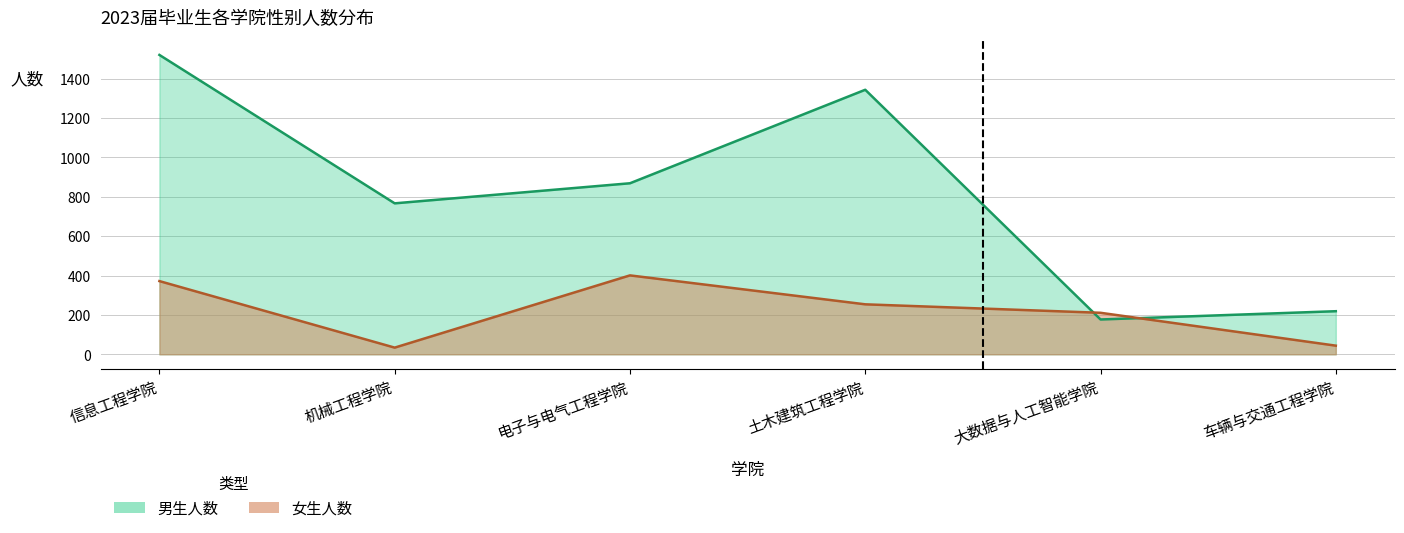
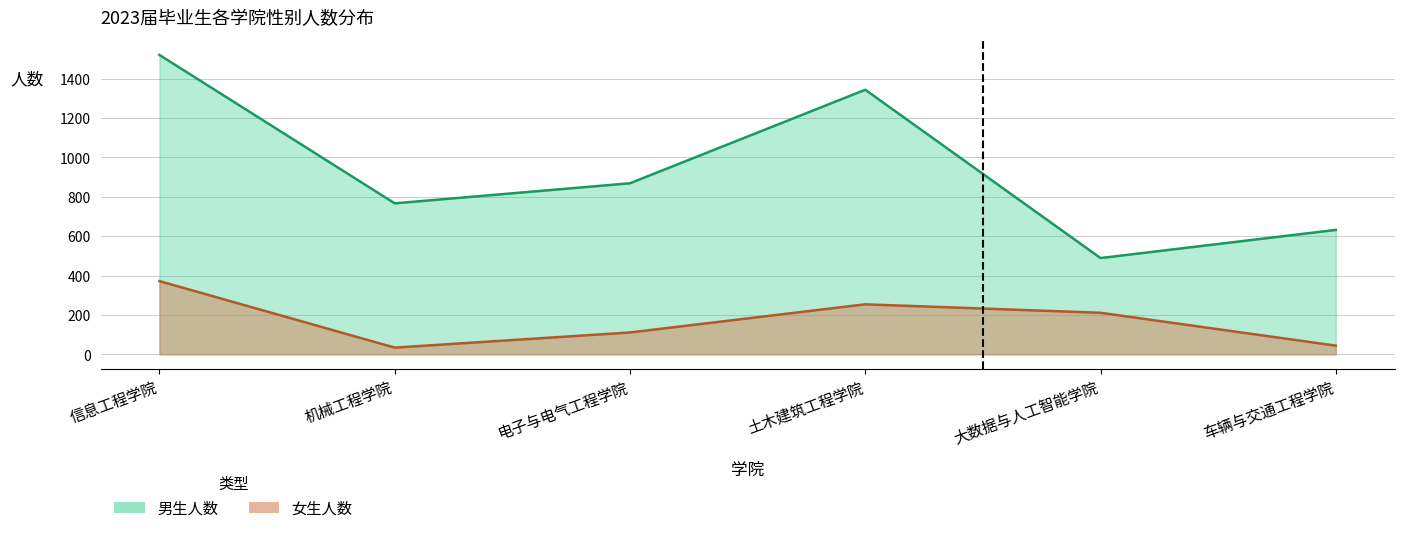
  {
    "男生人数": {
      "信息工程学院": 1520,
      "机械工程学院": 770,
      "电子与电气工程学院": 870,
      "土木建筑工程学院": 1340,
-     "大数据与人工智能学院": 180,
-     "车辆与交通工程学院": 220
+     "大数据与人工智能学院": 490,
+     "车辆与交通工程学院": 630
    },
    "女生人数": {
      "信息工程学院": 370,
      "机械工程学院": 30,
-     "电子与电气工程学院": 400,
+     "电子与电气工程学院": 110,
      "土木建筑工程学院": 250,
      "大数据与人工智能学院": 210,
      "车辆与交通工程学院": 40
    }
  }
